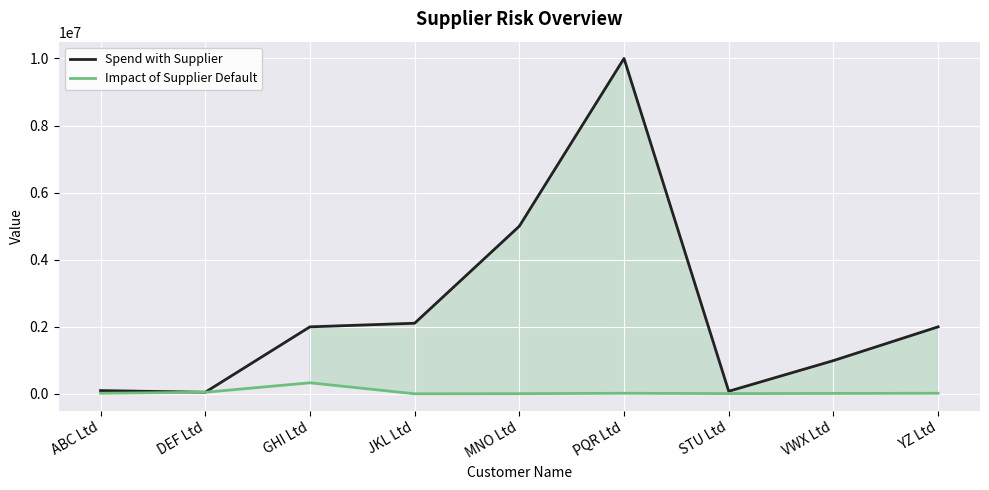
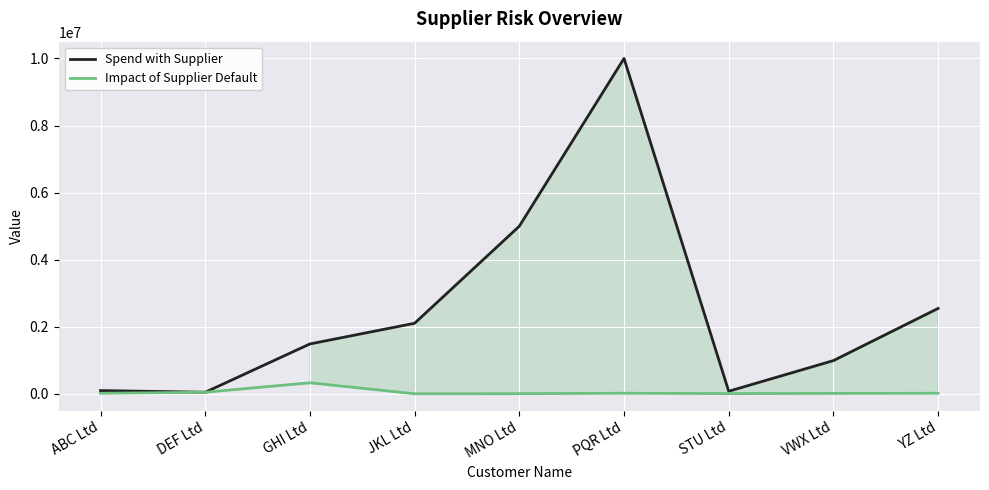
  {
    "Spend with Supplier": {
      "ABC Ltd": 100000,
-     "GHI Ltd": 2000000,
+     "GHI Ltd": 1500000,
      "JKL Ltd": 2100000,
      "MNO Ltd": 5000000,
      "PQR Ltd": 10000000,
      "VWX Ltd": 1000000,
-     "YZ Ltd": 2000000
+     "YZ Ltd": 2500000
    },
    "Impact of Supplier Default": {
      "ABC Ltd": 0,
      "GHI Ltd": 300000,
      "JKL Ltd": 0,
      "MNO Ltd": 0,
      "PQR Ltd": 0,
      "VWX Ltd": 0,
      "YZ Ltd": 0
    }
  }
